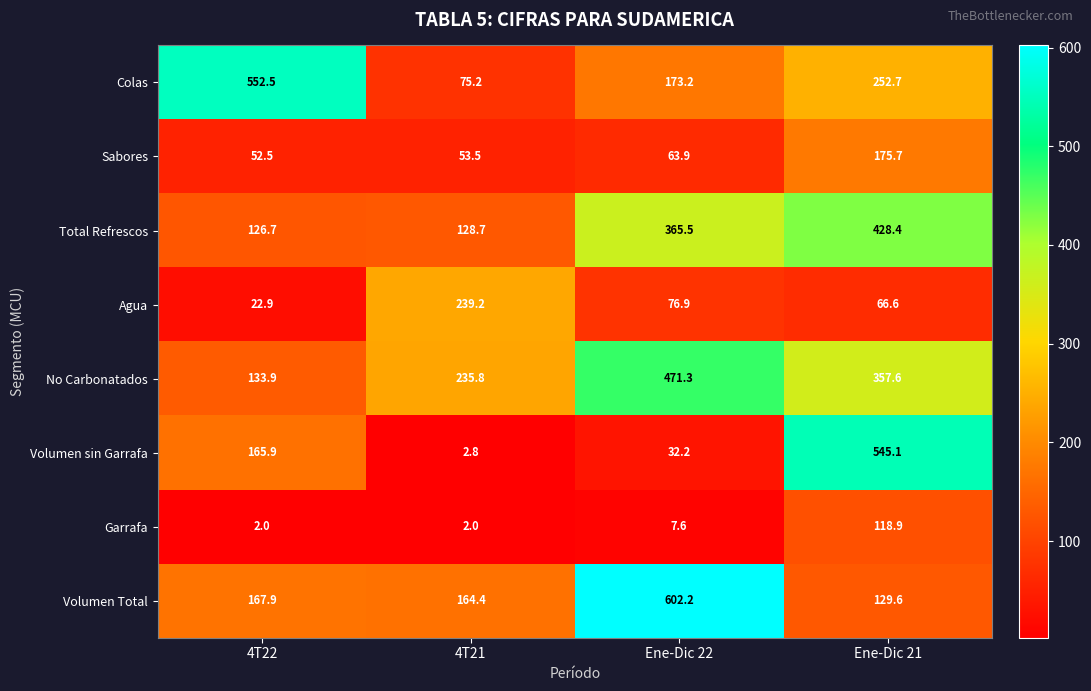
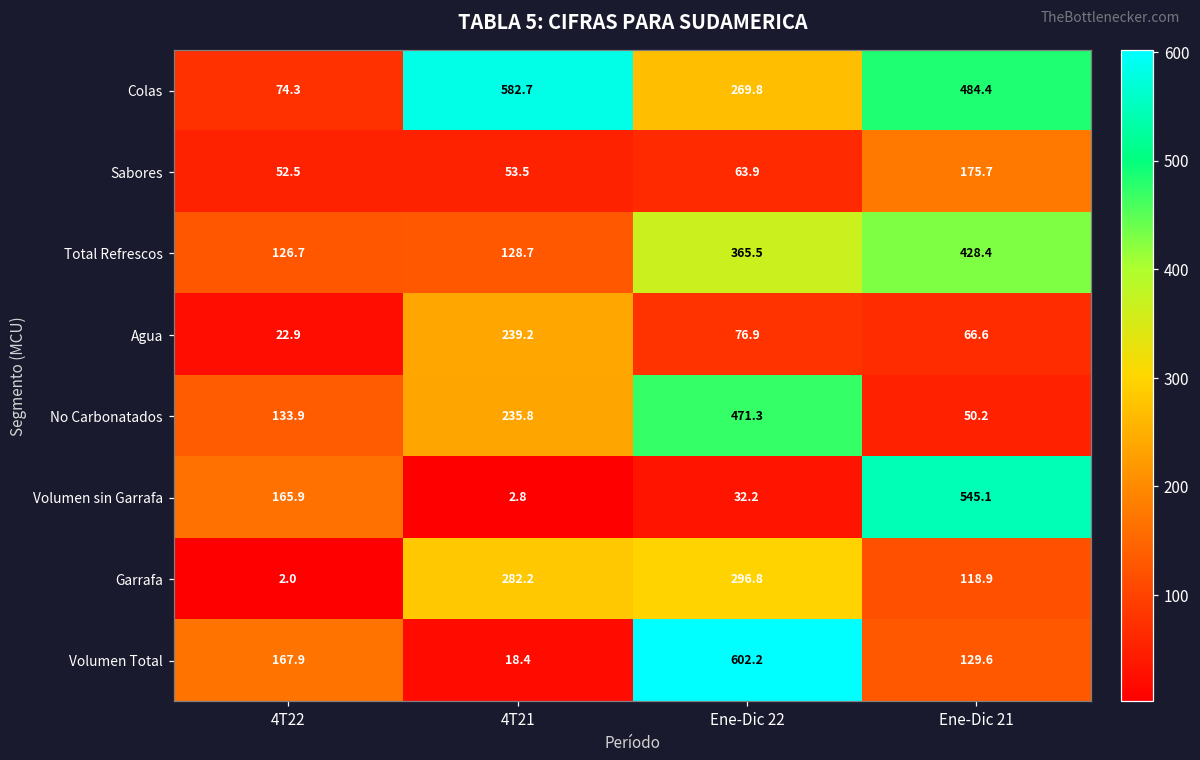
  {
    "Colas": {
-     "4T22": 552.5,
-     "4T21": 75.2,
-     "Ene-Dic 22": 173.2,
-     "Ene-Dic 21": 252.7
+     "4T22": 74.3,
+     "4T21": 582.7,
+     "Ene-Dic 22": 269.8,
+     "Ene-Dic 21": 484.4
    },
    "Sabores": {
      "4T22": 52.5,
      "4T21": 53.5,
      "Ene-Dic 22": 63.9,
      "Ene-Dic 21": 175.7
    },
    "Total Refrescos": {
      "4T22": 126.7,
      "4T21": 128.7,
      "Ene-Dic 22": 365.5,
      "Ene-Dic 21": 428.4
    },
    "Agua": {
      "4T22": 22.9,
      "4T21": 239.2,
      "Ene-Dic 22": 76.9,
      "Ene-Dic 21": 66.6
    },
    "No Carbonatados": {
      "4T22": 133.9,
      "4T21": 235.8,
      "Ene-Dic 22": 471.3,
-     "Ene-Dic 21": 357.6
+     "Ene-Dic 21": 50.2
    },
    "Volumen sin Garrafa": {
      "4T22": 165.9,
      "4T21": 2.8,
      "Ene-Dic 22": 32.2,
      "Ene-Dic 21": 545.1
    },
    "Garrafa": {
      "4T22": 2.0,
-     "4T21": 2.0,
-     "Ene-Dic 22": 7.6,
+     "4T21": 282.2,
+     "Ene-Dic 22": 296.8,
      "Ene-Dic 21": 118.9
    },
    "Volumen Total": {
      "4T22": 167.9,
-     "4T21": 164.4,
+     "4T21": 18.4,
      "Ene-Dic 22": 602.2,
      "Ene-Dic 21": 129.6
    }
  }
